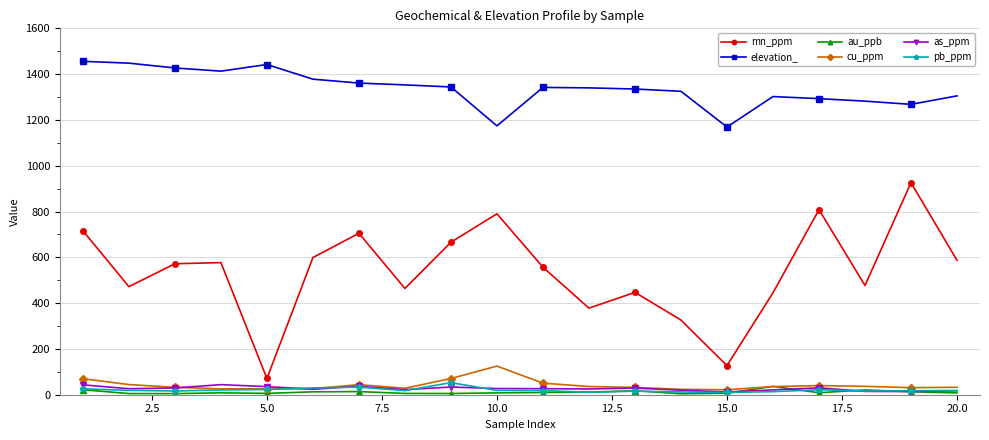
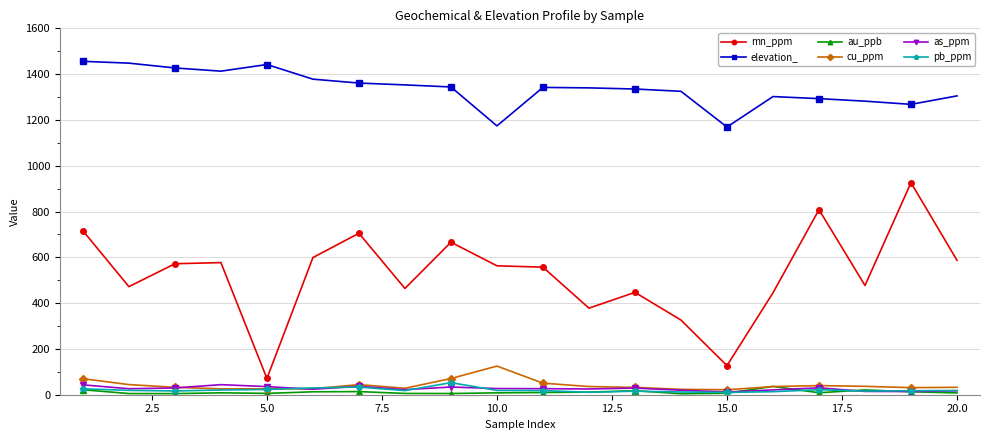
  {
    "mn_ppm": {
      "5.0": 70,
-     "10.0": 790,
+     "10.0": 560,
      "15.0": 130,
      "20.0": 590
    },
    "elevation_": {
      "5.0": 1440,
      "10.0": 1170,
      "15.0": 1170,
      "20.0": 1310
    },
    "au_ppb": {
      "5.0": 10
    },
    "cu_ppm": {
      "10.0": 130,
      "20.0": 30
    }
  }
